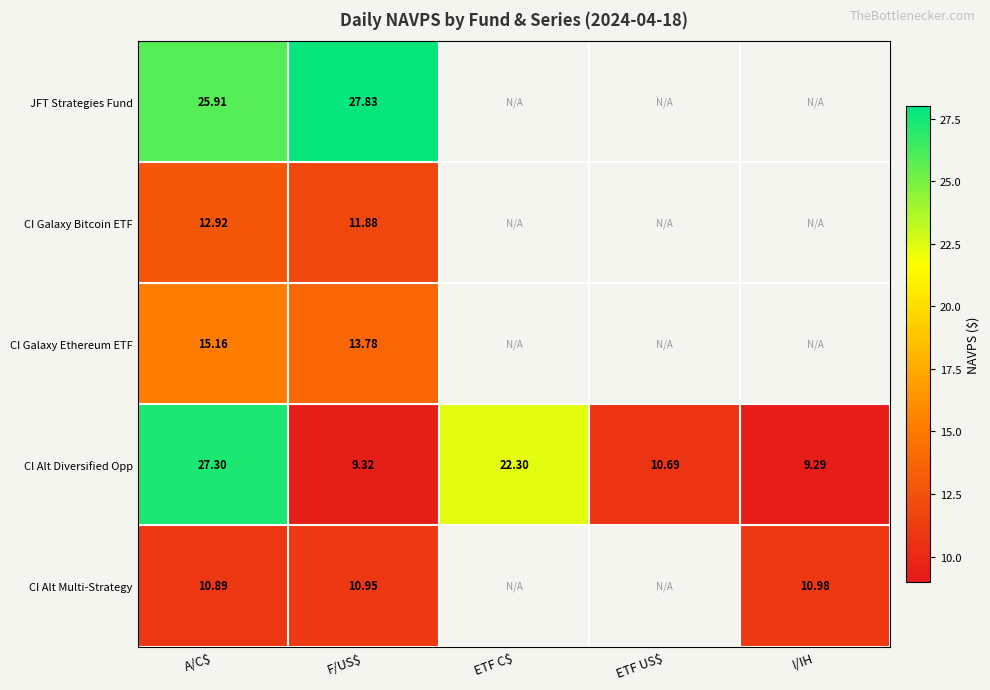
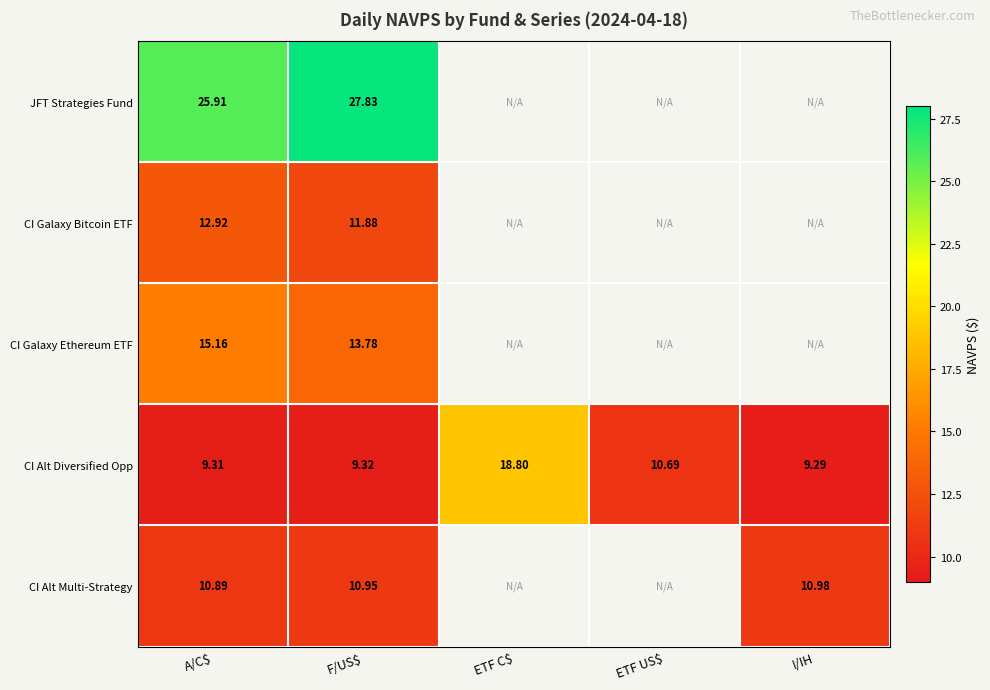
  {
    "JFT Strategies Fund": {
      "A/C$": 25.91,
      "F/US$": 27.83
    },
    "CI Galaxy Bitcoin ETF": {
      "A/C$": 12.92,
      "F/US$": 11.88
    },
    "CI Galaxy Ethereum ETF": {
      "A/C$": 15.16,
      "F/US$": 13.78
    },
    "CI Alt Diversified Opp": {
-     "A/C$": 27.30,
+     "A/C$": 9.31,
      "F/US$": 9.32,
-     "ETF C$": 22.30,
+     "ETF C$": 18.80,
      "ETF US$": 10.69,
      "I/IH": 9.29
    },
    "CI Alt Multi-Strategy": {
      "A/C$": 10.89,
      "F/US$": 10.95,
      "I/IH": 10.98
    }
  }
